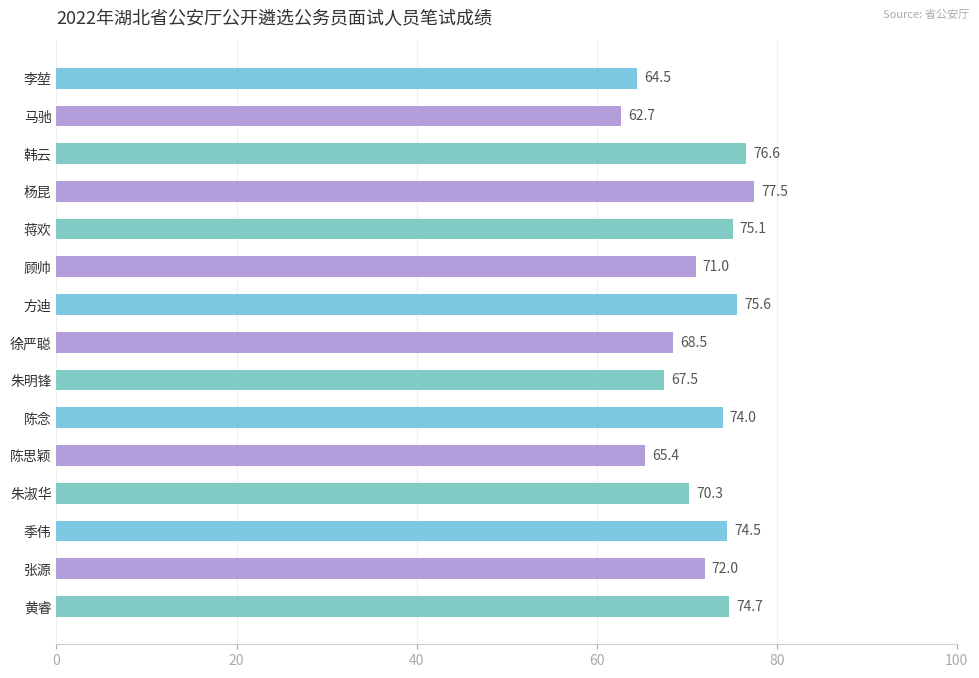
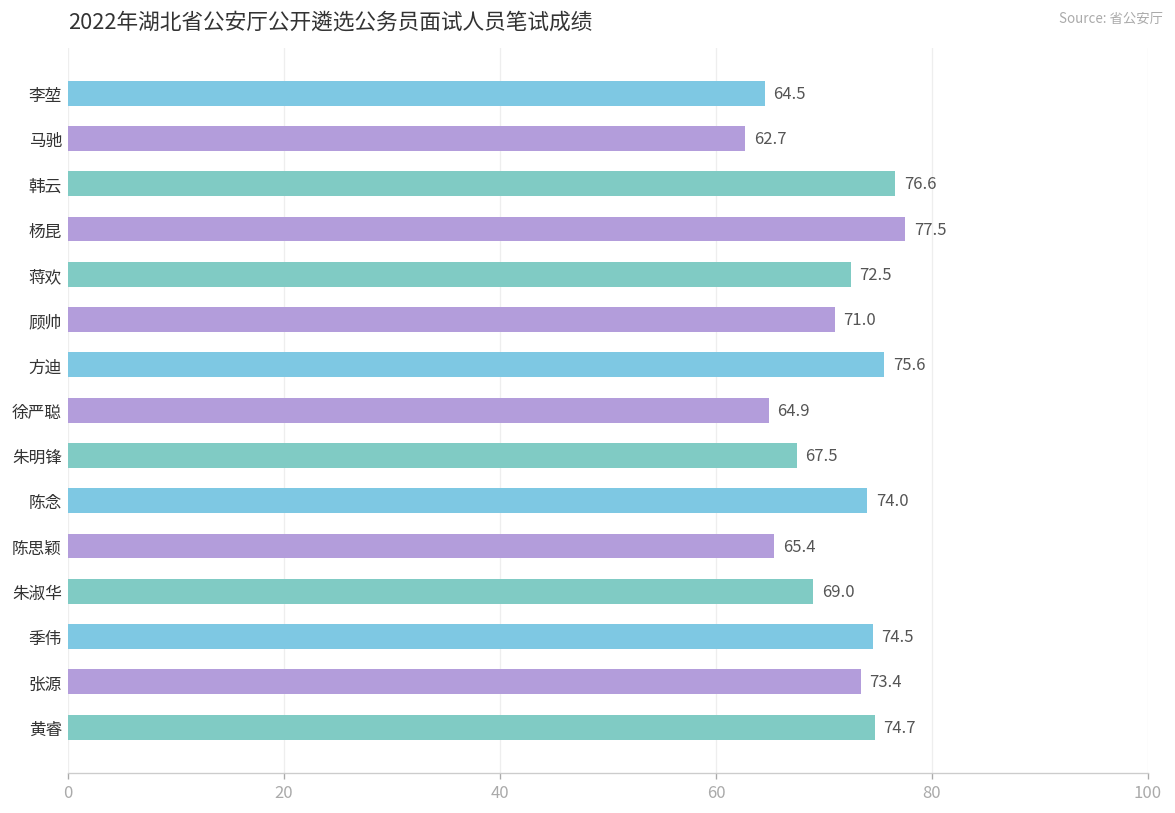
  {
    "李堃": 64.5,
    "马驰": 62.7,
    "韩云": 76.6,
    "杨昆": 77.5,
-   "蒋欢": 75.1,
+   "蒋欢": 72.5,
    "顾帅": 71.0,
    "方迪": 75.6,
-   "徐严聪": 68.5,
+   "徐严聪": 64.9,
    "朱明锋": 67.5,
    "陈念": 74.0,
    "陈思颖": 65.4,
-   "朱淑华": 70.3,
+   "朱淑华": 69.0,
    "季伟": 74.5,
-   "张源": 72.0,
+   "张源": 73.4,
    "黄睿": 74.7
  }
